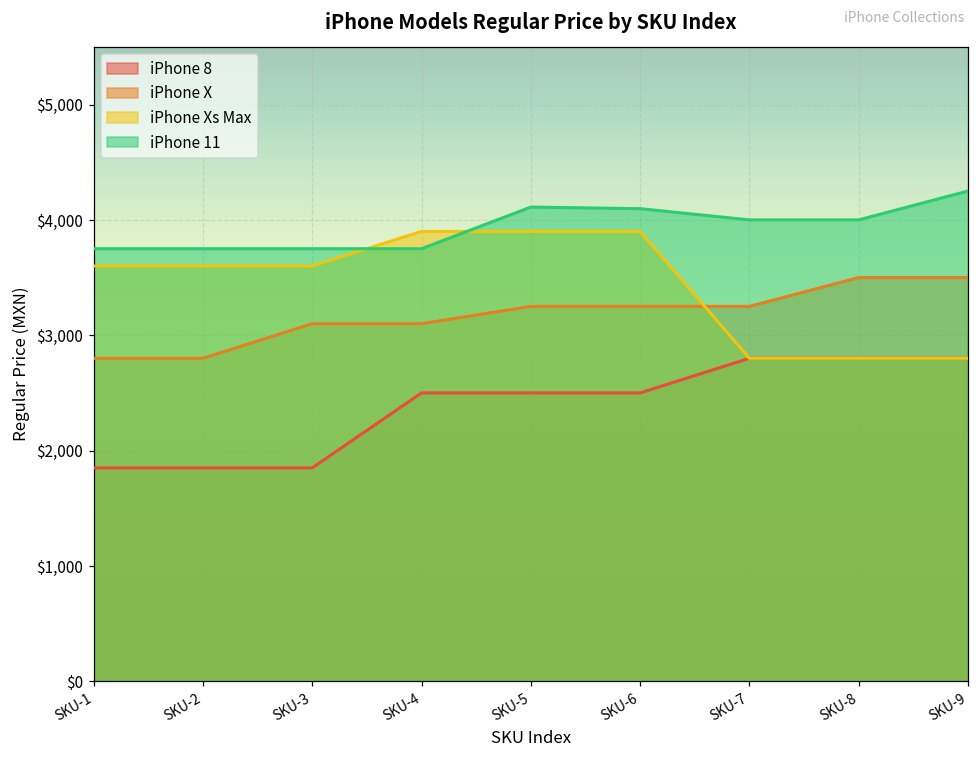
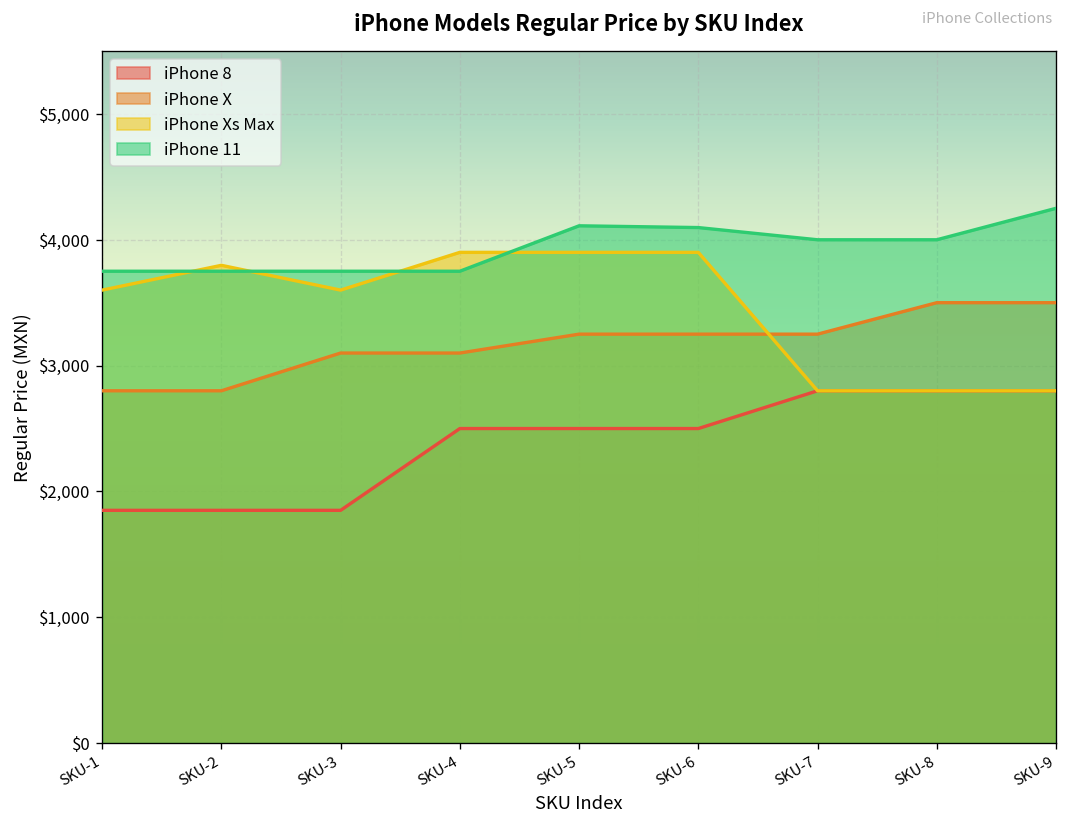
  {
    "iPhone Xs Max": {
      "SKU-1": "$3,600",
-     "SKU-2": "$3,600",
+     "SKU-2": "$3,800",
      "SKU-3": "$3,600",
      "SKU-4": "$3,900",
      "SKU-5": "$3,900",
      "SKU-6": "$3,900"
    },
    "iPhone 11": {
      "SKU-1": "$3,750",
      "SKU-2": "$3,750",
      "SKU-3": "$3,750",
      "SKU-4": "$3,750",
      "SKU-5": "$4,110",
      "SKU-6": "$4,100",
      "SKU-7": "$4,000",
      "SKU-8": "$4,000",
      "SKU-9": "$4,250"
    }
  }
